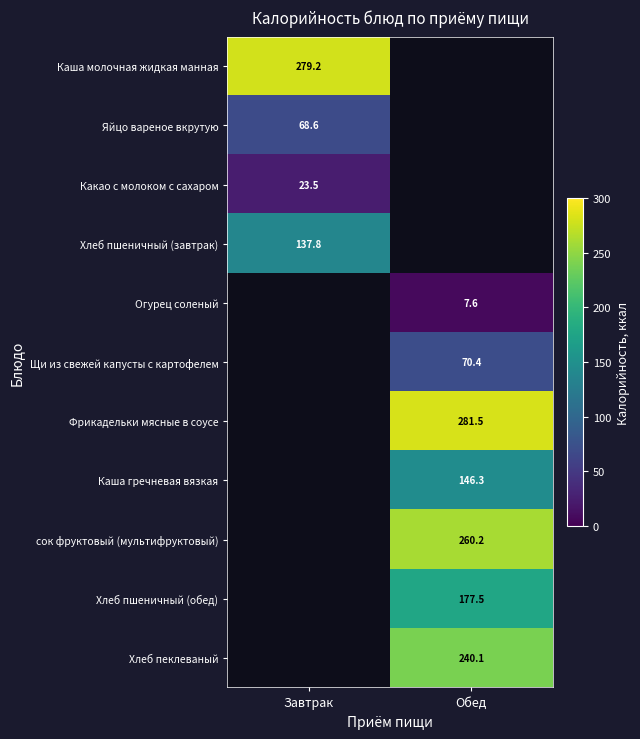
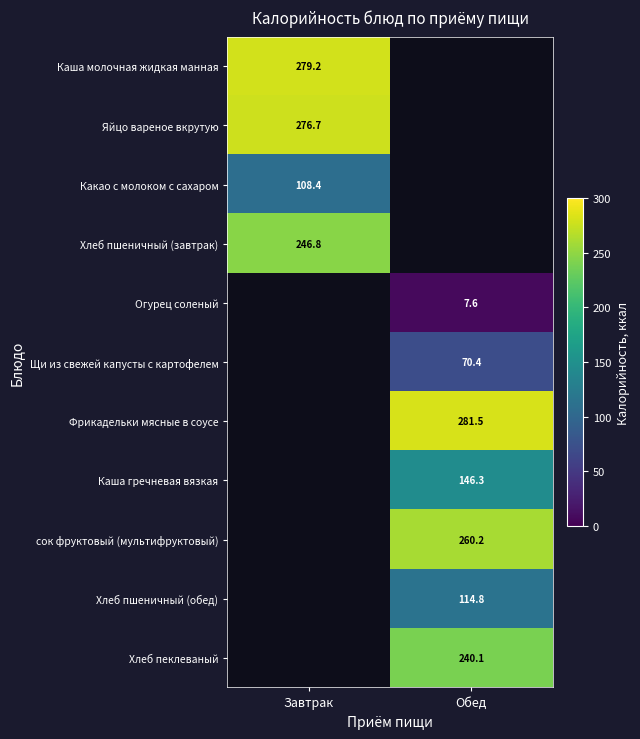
  {
    "Каша молочная жидкая манная": {
      "Завтрак": 279.2
    },
    "Яйцо вареное вкрутую": {
-     "Завтрак": 68.6
+     "Завтрак": 276.7
    },
    "Какао с молоком с сахаром": {
-     "Завтрак": 23.5
+     "Завтрак": 108.4
    },
    "Хлеб пшеничный (завтрак)": {
-     "Завтрак": 137.8
+     "Завтрак": 246.8
    },
    "Огурец соленый": {
      "Обед": 7.6
    },
    "Щи из свежей капусты с картофелем": {
      "Обед": 70.4
    },
    "Фрикадельки мясные в соусе": {
      "Обед": 281.5
    },
    "Каша гречневая вязкая": {
      "Обед": 146.3
    },
    "сок фруктовый (мультифруктовый)": {
      "Обед": 260.2
    },
    "Хлеб пшеничный (обед)": {
-     "Обед": 177.5
+     "Обед": 114.8
    },
    "Хлеб пеклеваный": {
      "Обед": 240.1
    }
  }
